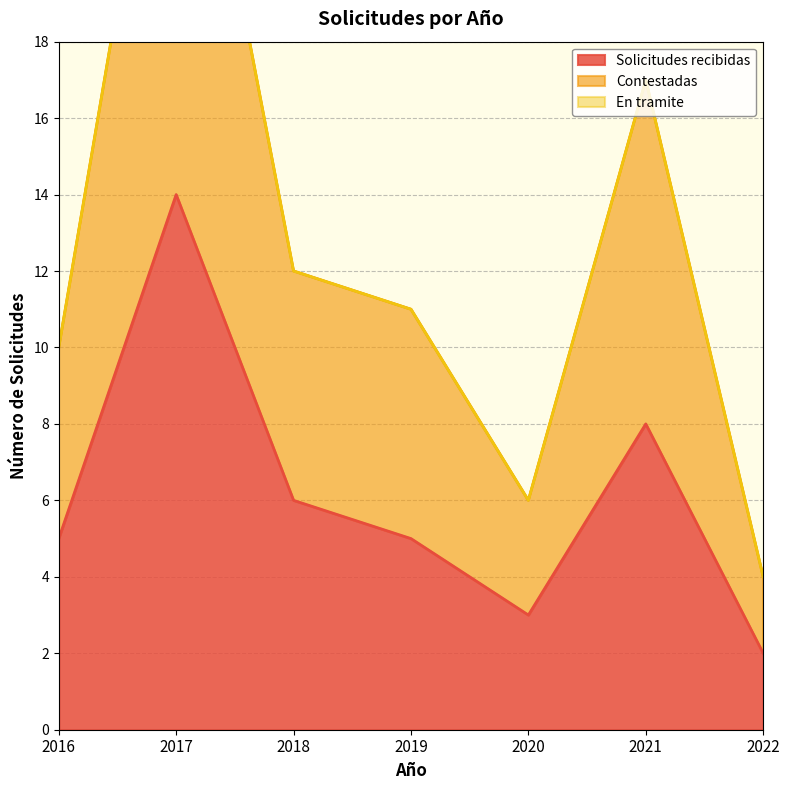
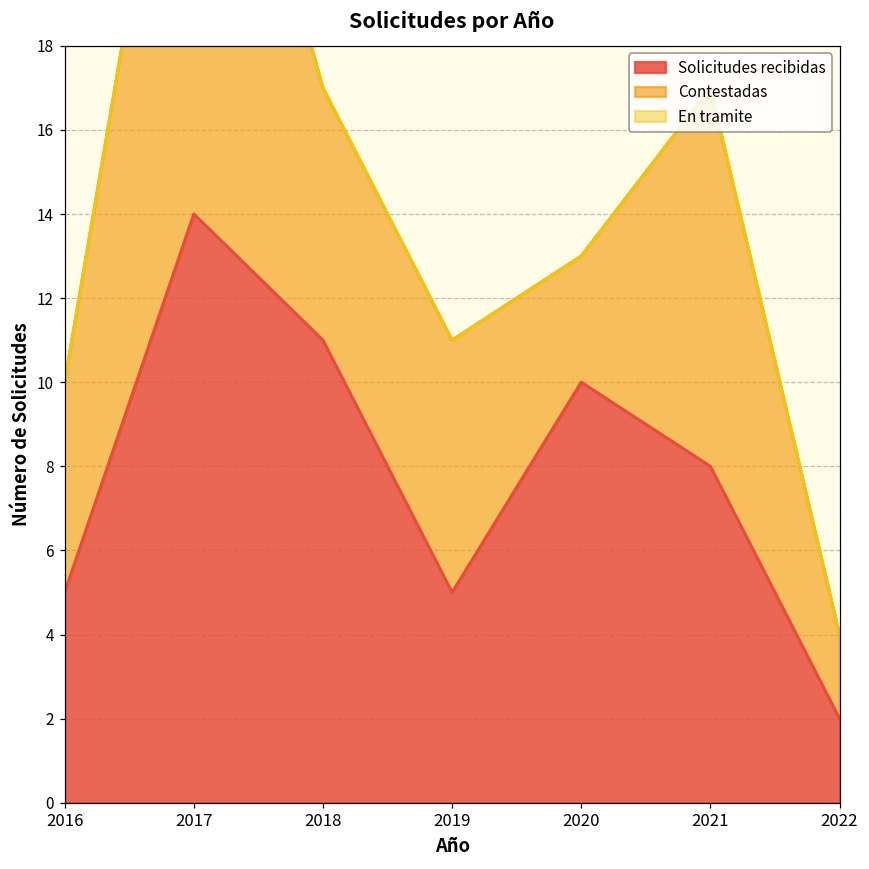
  {
    "Solicitudes recibidas": {
      "2016": 5,
      "2017": 14,
-     "2018": 6,
+     "2018": 11,
      "2019": 5,
-     "2020": 3,
+     "2020": 10,
      "2021": 8,
      "2022": 2
    }
  }
